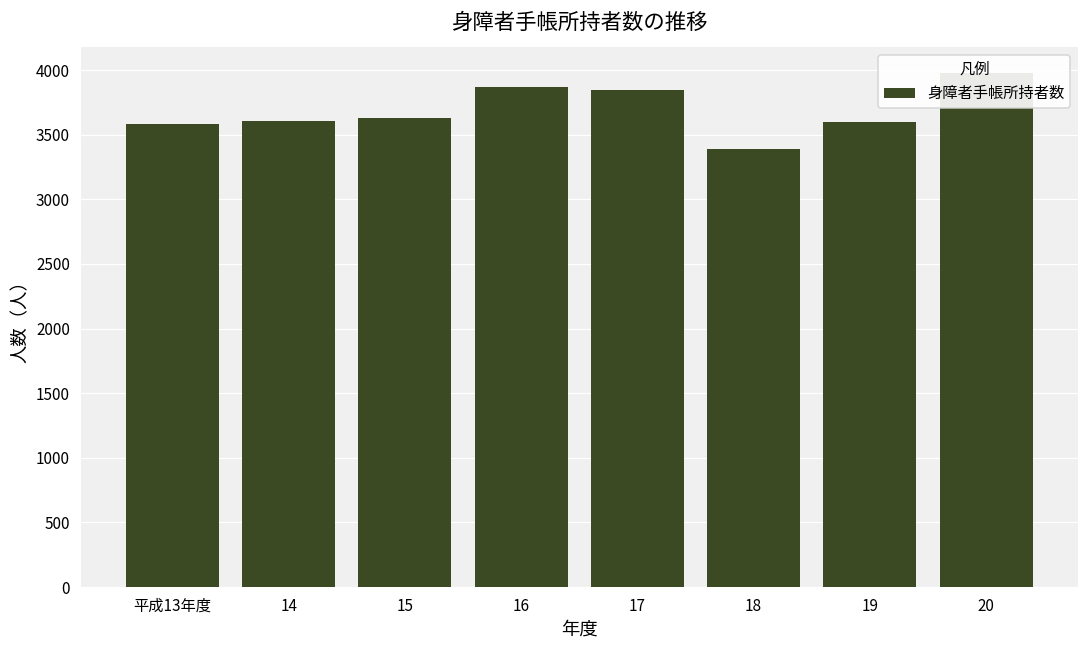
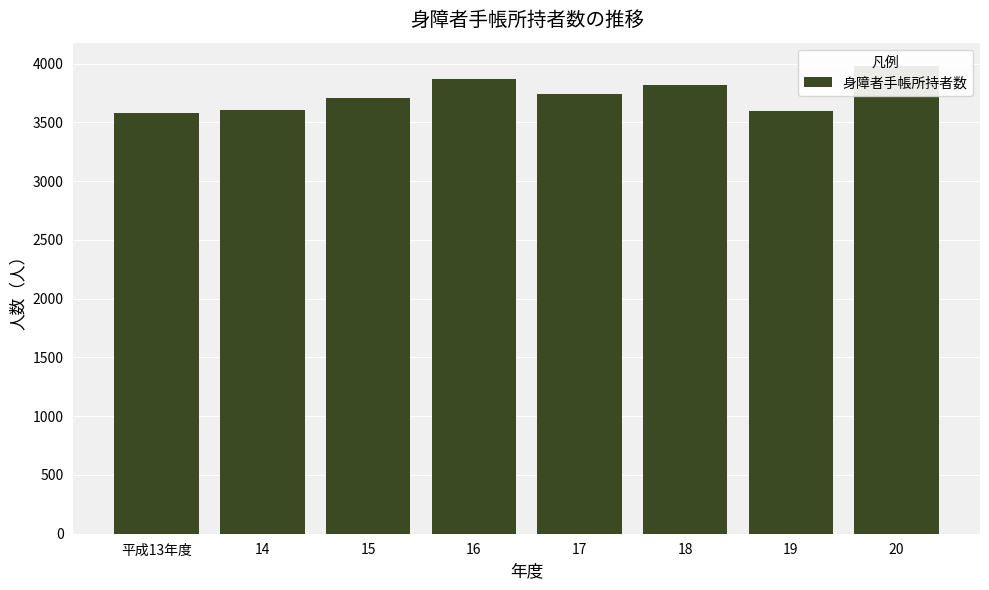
  {
    "平成13年度": 3580,
    "14": 3610,
-   "15": 3630,
+   "15": 3710,
    "16": 3870,
-   "17": 3840,
-   "18": 3390,
+   "17": 3740,
+   "18": 3820,
    "19": 3600
  }
